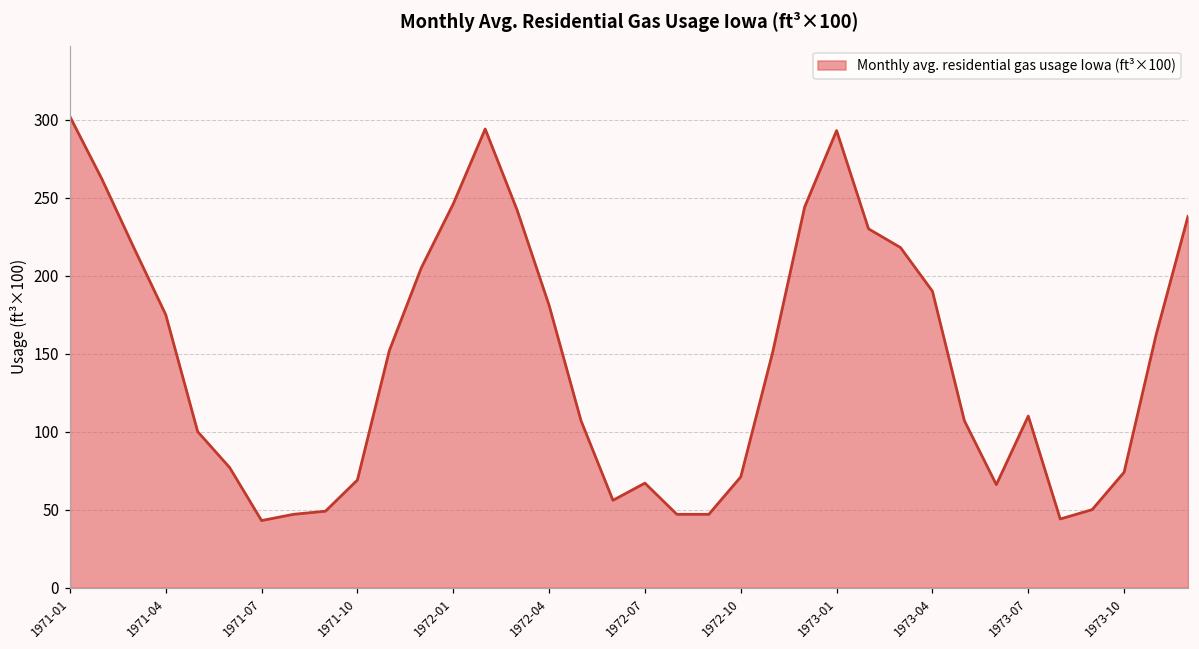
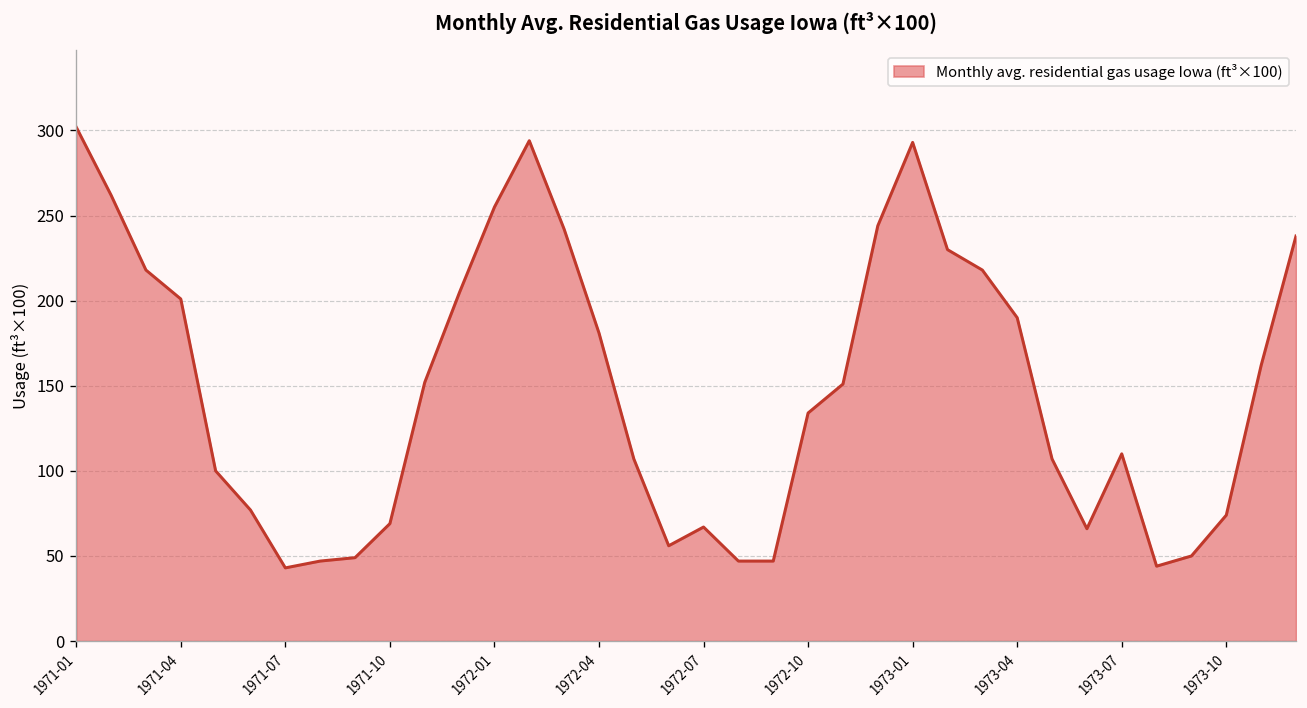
  {
    "1971-01": 302,
-   "1971-04": 175,
+   "1971-04": 201,
    "1971-07": 43,
    "1971-10": 69,
-   "1972-01": 246,
+   "1972-01": 255,
    "1972-04": 181,
    "1972-07": 67,
-   "1972-10": 71,
+   "1972-10": 134,
    "1973-01": 293,
    "1973-04": 190,
    "1973-07": 110,
    "1973-10": 74
  }
